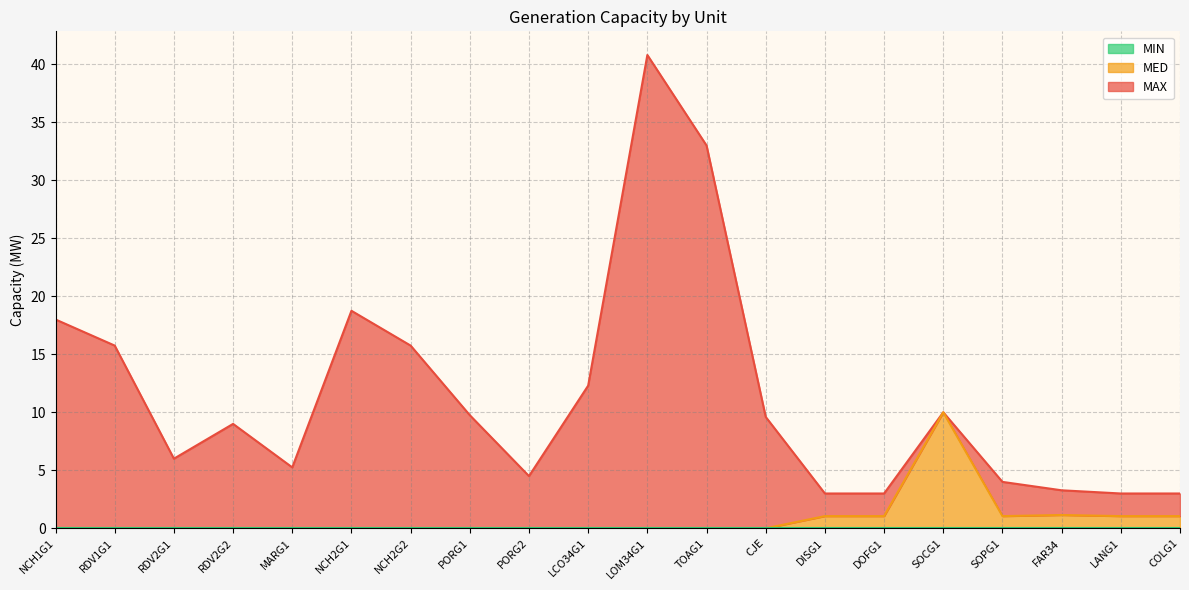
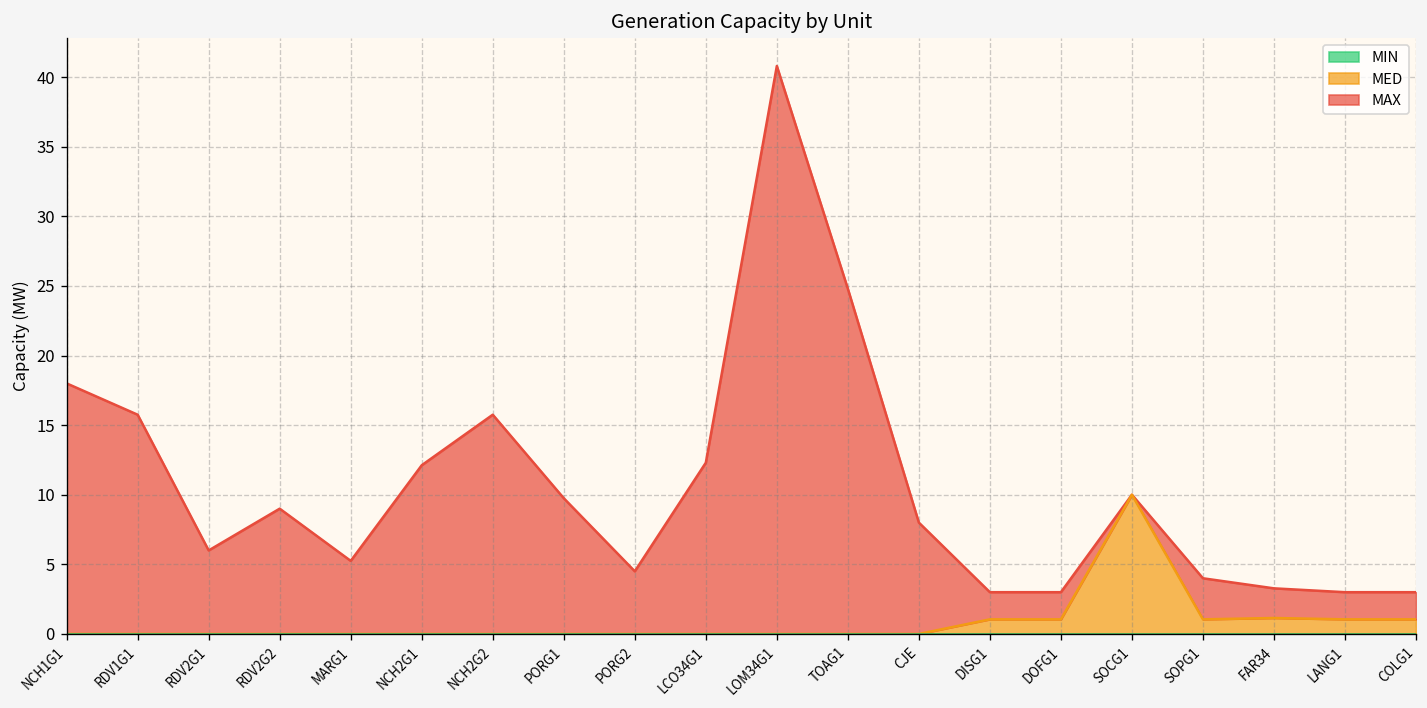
  {
    "MAX": {
      "NCH1G1": 18.0,
      "RDV1G1": 15.8,
      "RDV2G1": 6.0,
      "RDV2G2": 9.0,
      "MARG1": 5.3,
-     "NCH2G1": 18.8,
+     "NCH2G1": 12.1,
      "NCH2G2": 15.8,
      "PORG1": 9.8,
      "PORG2": 4.5,
      "LCO34G1": 12.3,
      "LOM34G1": 40.8,
-     "TOAG1": 33.0,
-     "CJE": 9.6,
+     "TOAG1": 24.8,
+     "CJE": 8.0,
      "DISG1": 3.0,
      "DOFG1": 3.0,
      "SOPG1": 4.0,
      "FAR34": 3.3,
      "LANG1": 3.0,
      "COLG1": 3.0
    },
    "MIN": {
      "DISG1": 0.0,
      "DOFG1": 0.0,
      "SOCG1": 0.0,
      "SOPG1": 0.0,
      "FAR34": 0.0,
      "LANG1": 0.0,
      "COLG1": 0.0
    },
    "MED": {
      "DISG1": 1.1,
      "DOFG1": 1.1,
      "SOPG1": 1.1,
      "FAR34": 1.1,
      "LANG1": 1.1,
      "COLG1": 1.1
    }
  }
